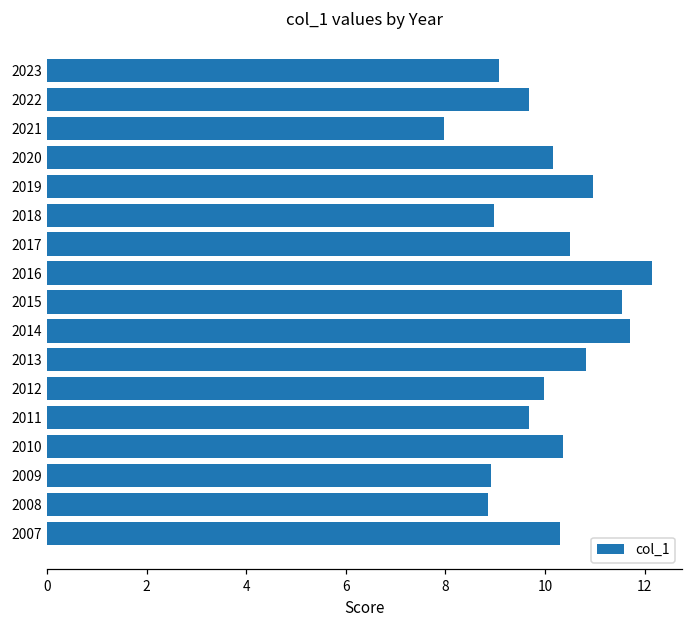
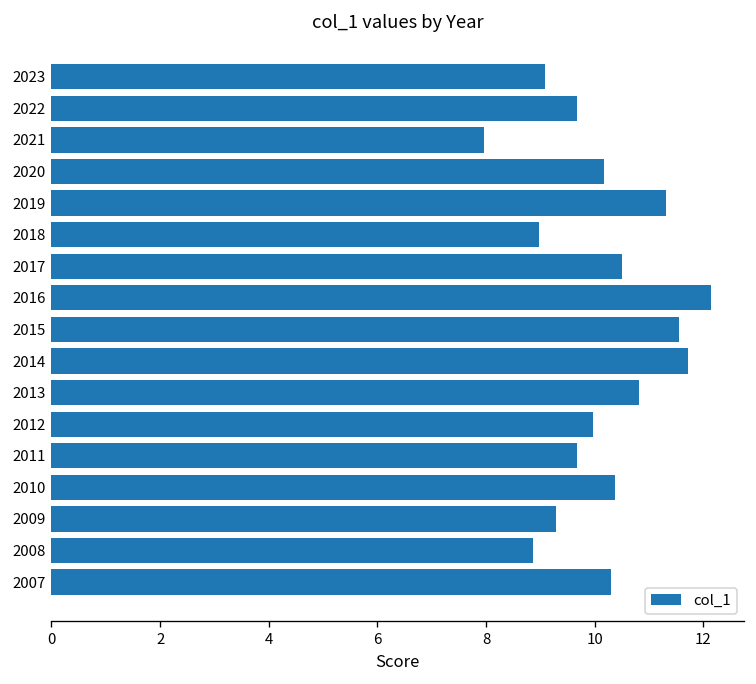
  {
    "2023": 9.1,
    "2022": 9.7,
    "2021": 8.0,
    "2020": 10.2,
-   "2019": 11.0,
+   "2019": 11.3,
    "2018": 9.0,
    "2017": 10.5,
    "2016": 12.1,
    "2015": 11.6,
    "2014": 11.7,
    "2013": 10.8,
    "2012": 10.0,
    "2011": 9.7,
    "2010": 10.4,
-   "2009": 8.9,
+   "2009": 9.3,
    "2008": 8.9,
    "2007": 10.3
  }
